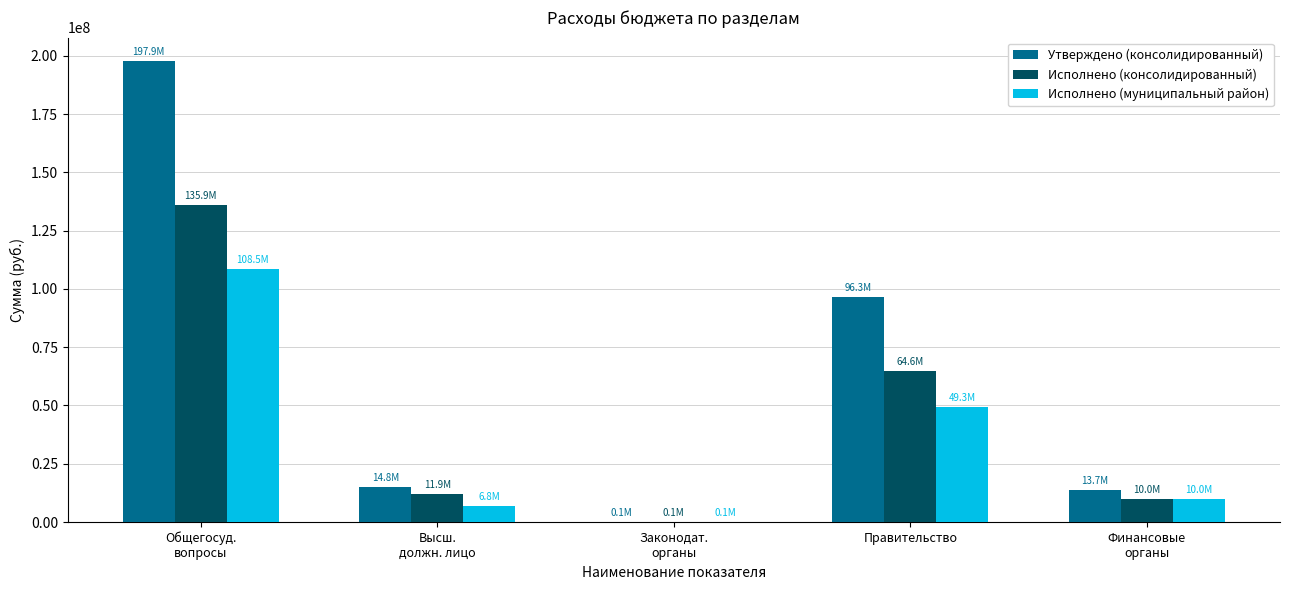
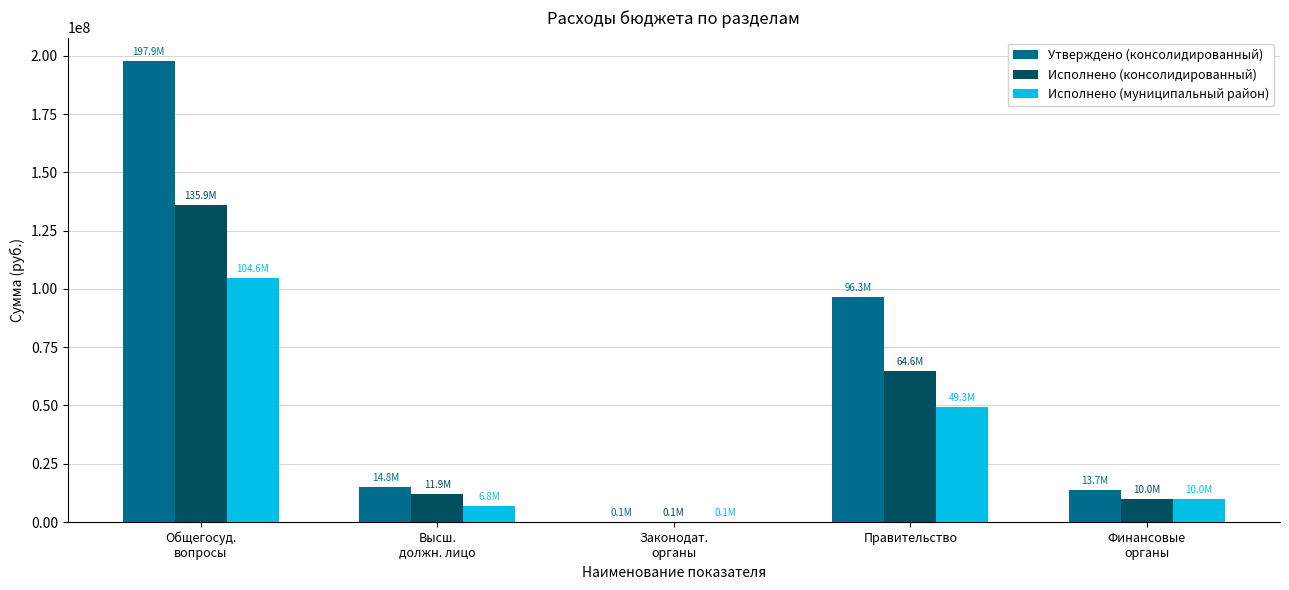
  {
    "Исполнено (муниципальный район)": {
-     "Общегосуд. вопросы": "108.5M",
+     "Общегосуд. вопросы": "104.6M",
      "Высш. должн. лицо": "6.8M",
      "Законодат. органы": "0.1M",
      "Правительство": "49.3M",
      "Финансовые органы": "10.0M"
    }
  }
